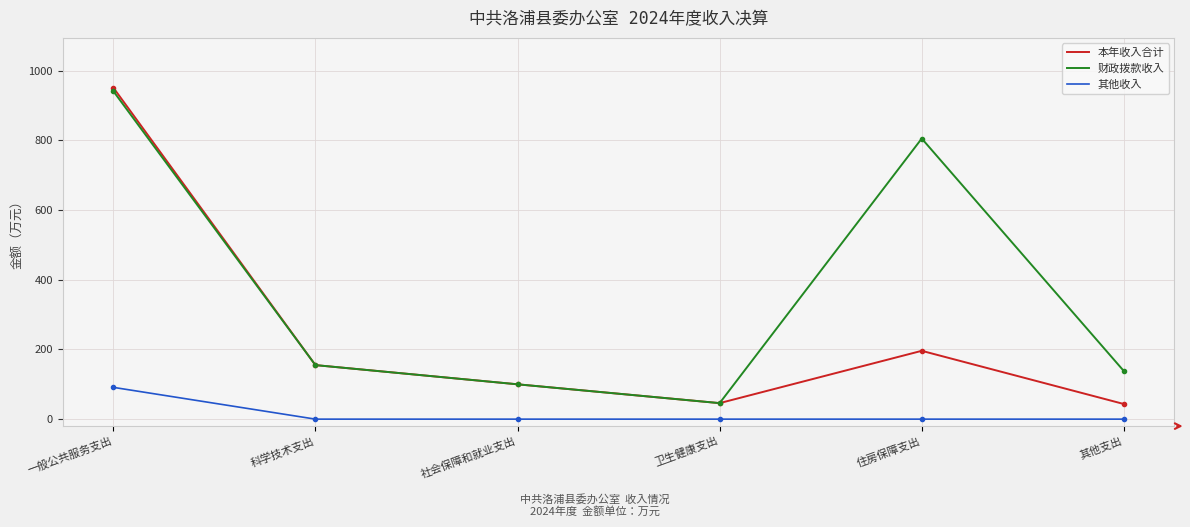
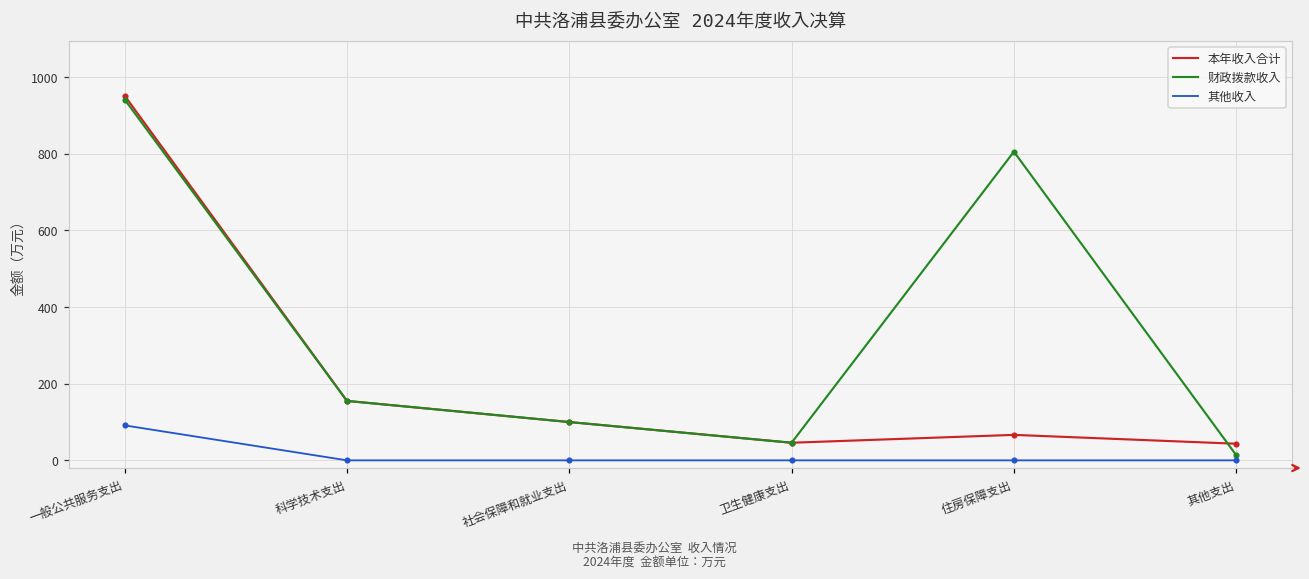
  {
    "本年收入合计": {
      "一般公共服务支出": 950,
-     "住房保障支出": 200,
+     "住房保障支出": 70,
      "其他支出": 40
    },
    "财政拨款收入": {
      "一般公共服务支出": 940,
      "住房保障支出": 810,
-     "其他支出": 140
+     "其他支出": 10
    },
    "其他收入": {
      "一般公共服务支出": 90,
      "科学技术支出": 0,
      "社会保障和就业支出": 0,
      "卫生健康支出": 0,
      "住房保障支出": 0,
      "其他支出": 0
    }
  }
